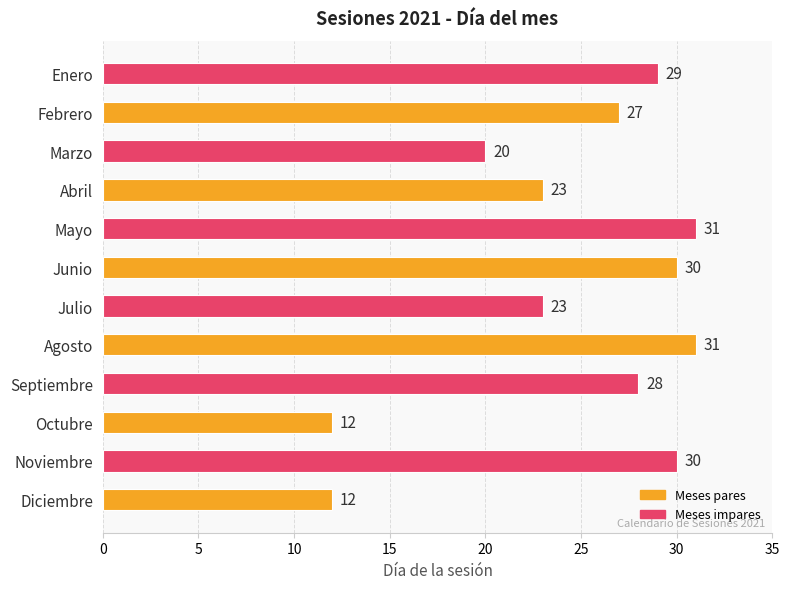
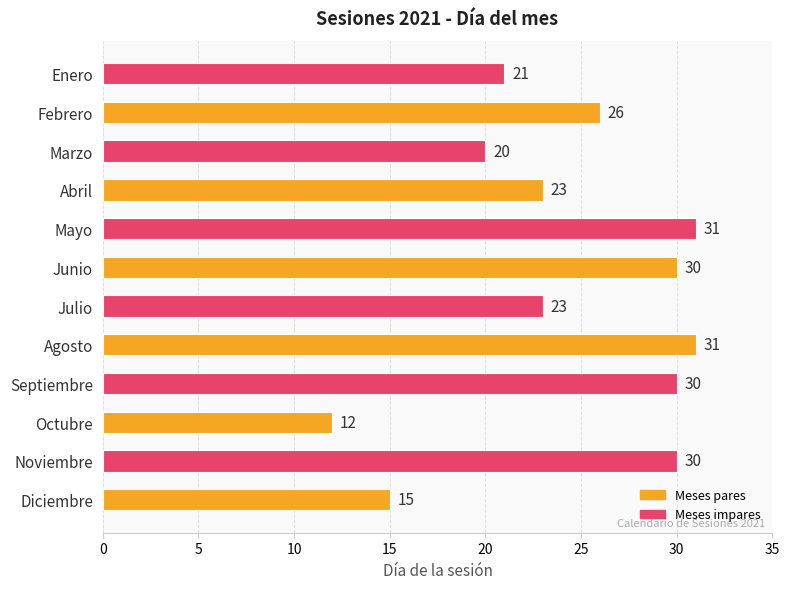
  {
-   "Enero": 29,
-   "Febrero": 27,
+   "Enero": 21,
+   "Febrero": 26,
    "Marzo": 20,
    "Abril": 23,
    "Mayo": 31,
    "Junio": 30,
    "Julio": 23,
    "Agosto": 31,
-   "Septiembre": 28,
+   "Septiembre": 30,
    "Octubre": 12,
    "Noviembre": 30,
-   "Diciembre": 12
+   "Diciembre": 15
  }
